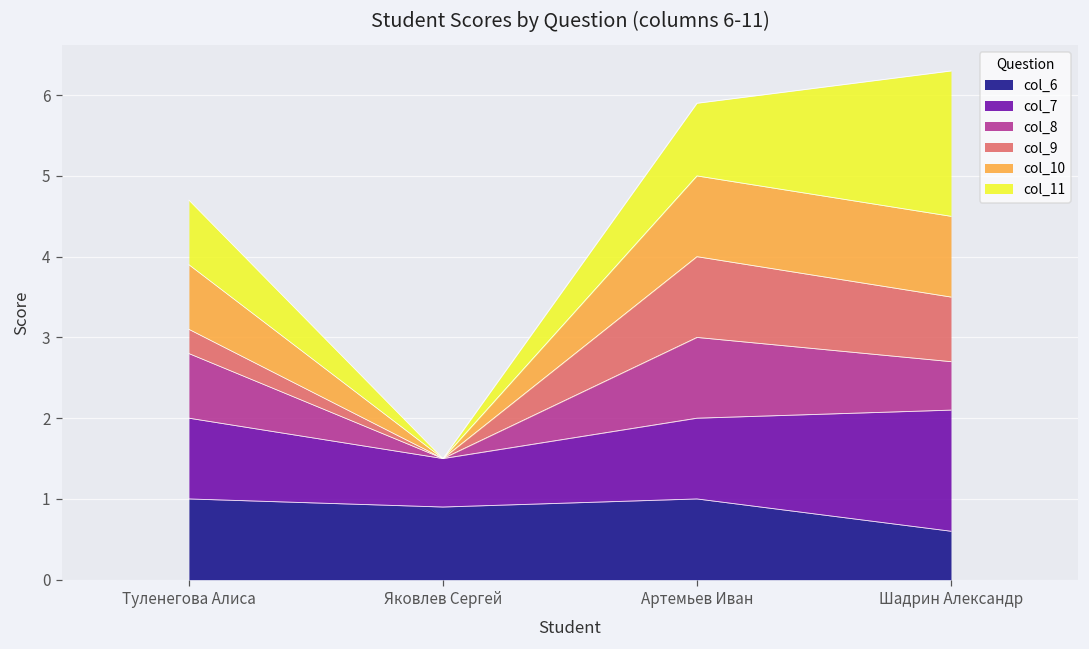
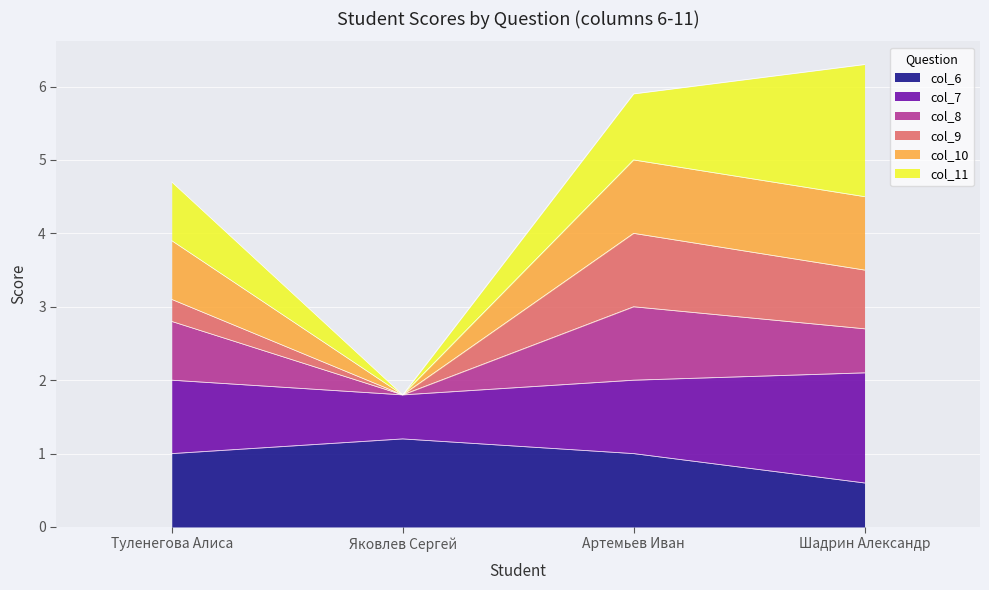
  {
    "col_6": {
      "Туленегова Алиса": 1.0,
-     "Яковлев Сергей": 0.9,
+     "Яковлев Сергей": 1.2,
      "Артемьев Иван": 1.0,
      "Шадрин Александр": 0.6
    },
    "col_7": {
      "Туленегова Алиса": 1.0,
      "Артемьев Иван": 1.0,
      "Шадрин Александр": 1.5
    },
    "col_8": {
      "Туленегова Алиса": 0.8,
      "Артемьев Иван": 1.0,
      "Шадрин Александр": 0.6
    },
    "col_9": {
      "Туленегова Алиса": 0.3,
      "Артемьев Иван": 1.0,
      "Шадрин Александр": 0.8
    },
    "col_10": {
      "Туленегова Алиса": 0.8,
      "Артемьев Иван": 1.0,
      "Шадрин Александр": 1.0
    },
    "col_11": {
      "Туленегова Алиса": 0.8,
      "Артемьев Иван": 0.9,
      "Шадрин Александр": 1.8
    }
  }
